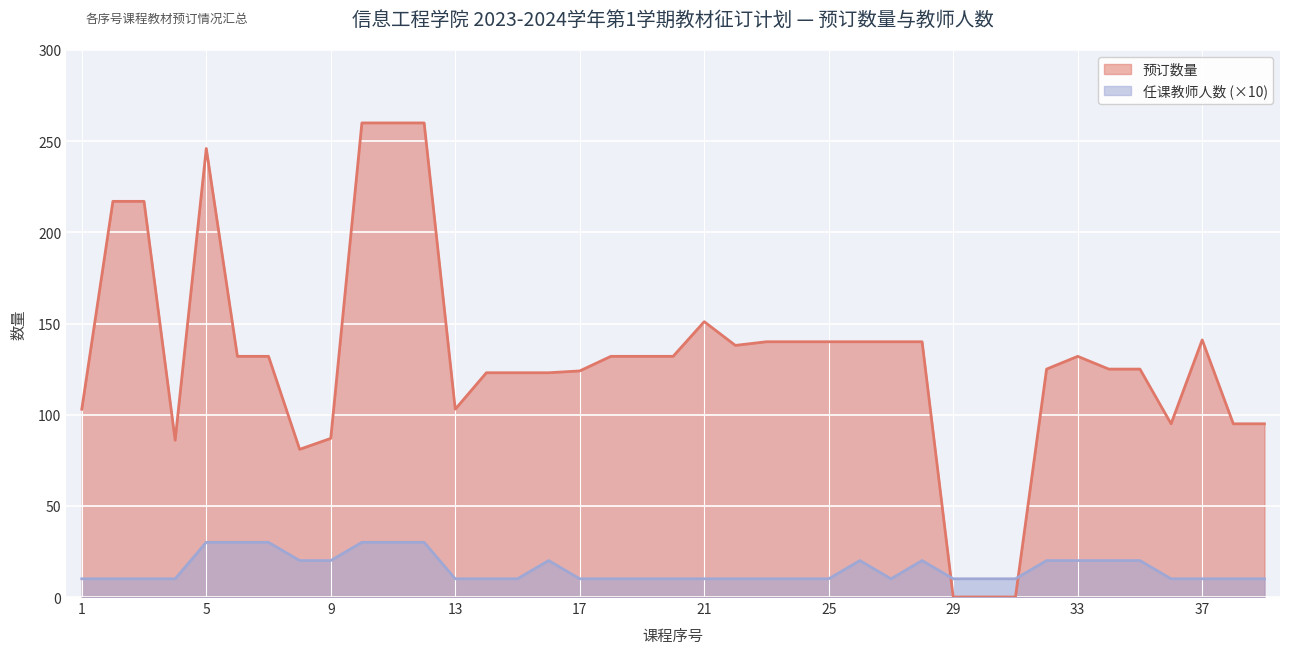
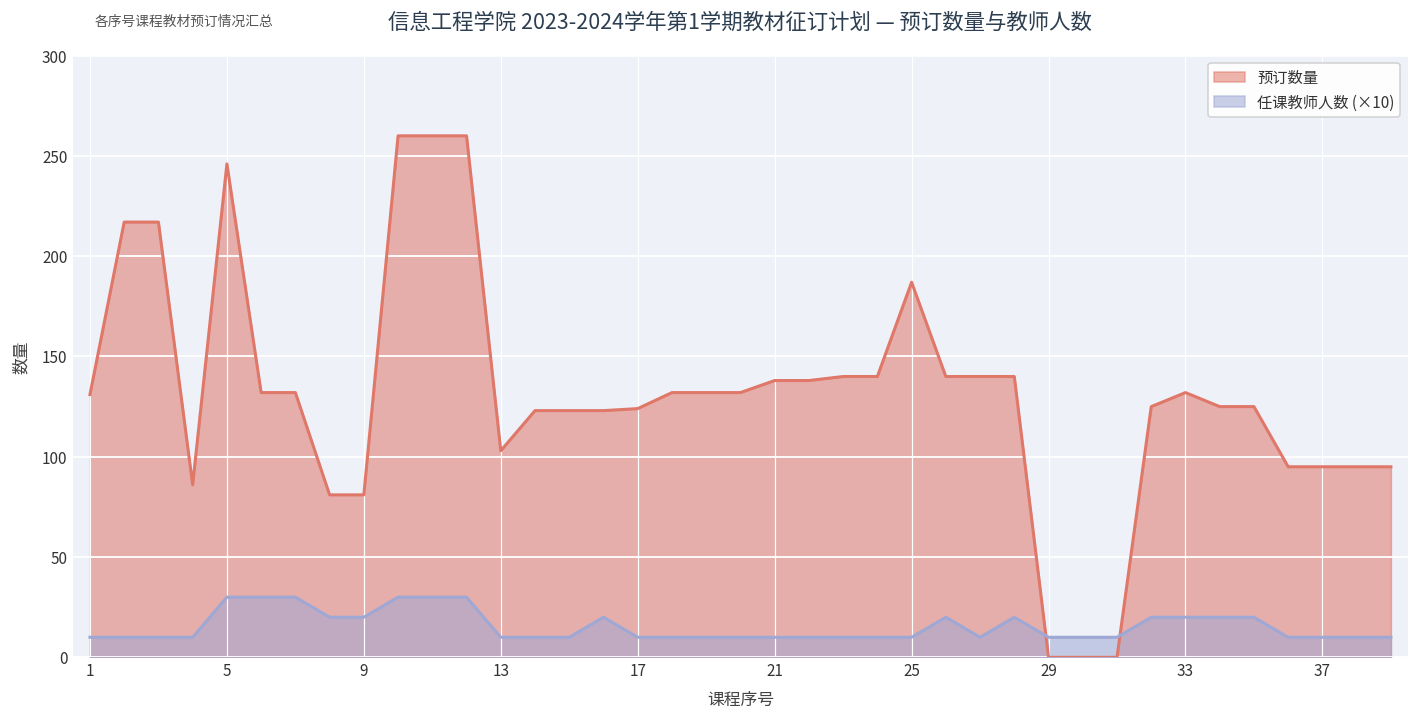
  {
    "预订数量": {
-     "1": 103,
+     "1": 131,
      "5": 246,
-     "9": 87,
+     "9": 81,
      "13": 103,
      "17": 124,
-     "21": 151,
-     "25": 140,
+     "21": 138,
+     "25": 187,
      "29": 0,
      "33": 132,
-     "37": 141
+     "37": 95
    },
    "任课教师人数 (×10)": {
      "1": 10,
      "5": 30,
      "9": 20,
      "13": 10,
      "17": 10,
      "21": 10,
      "25": 10,
      "29": 10,
      "33": 20,
      "37": 10
    }
  }
